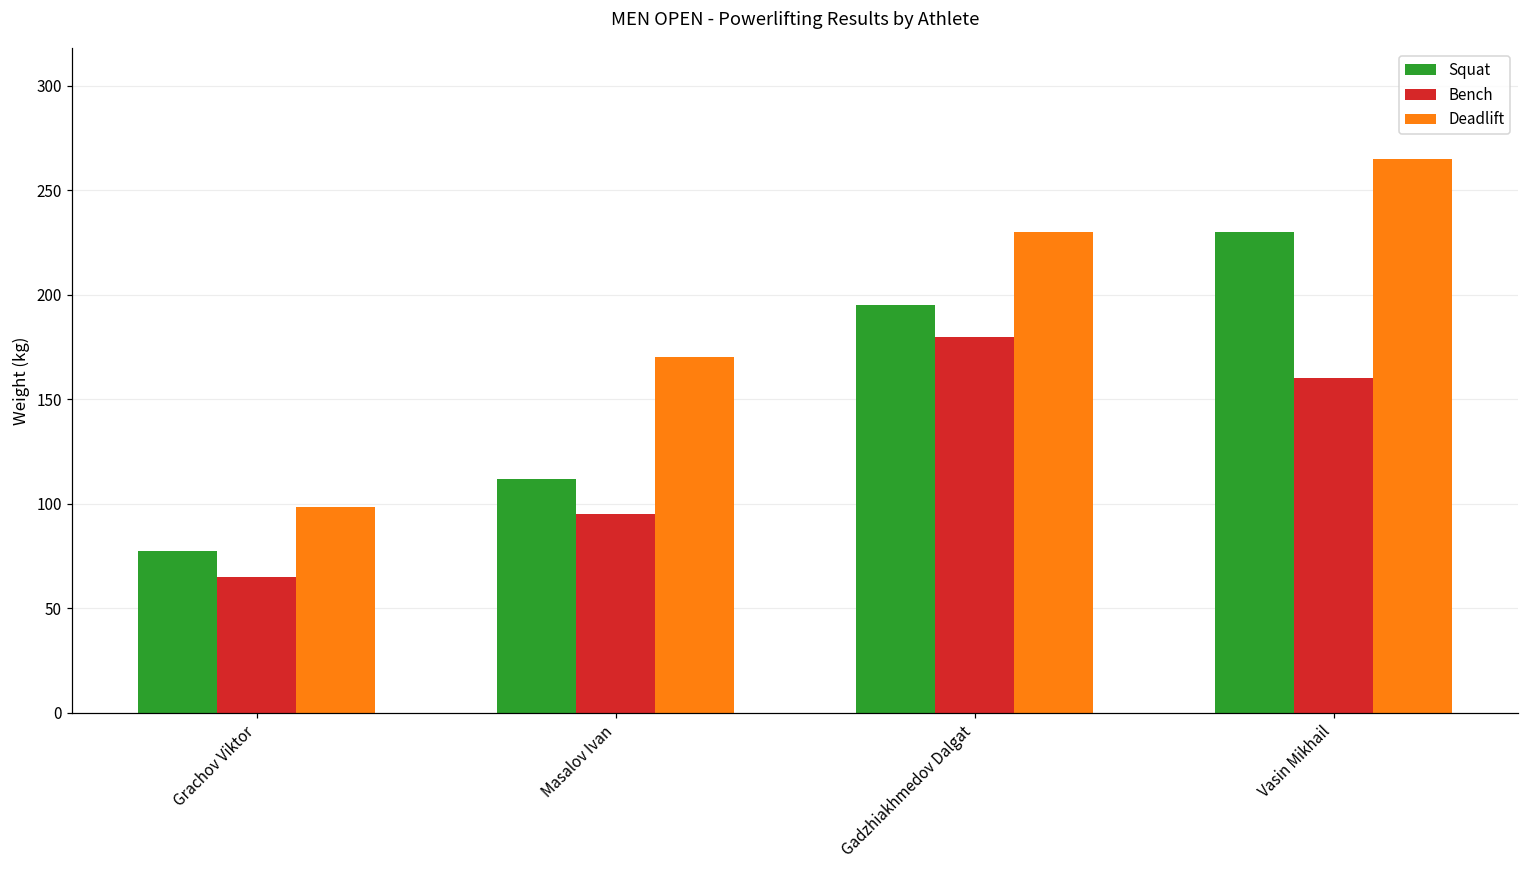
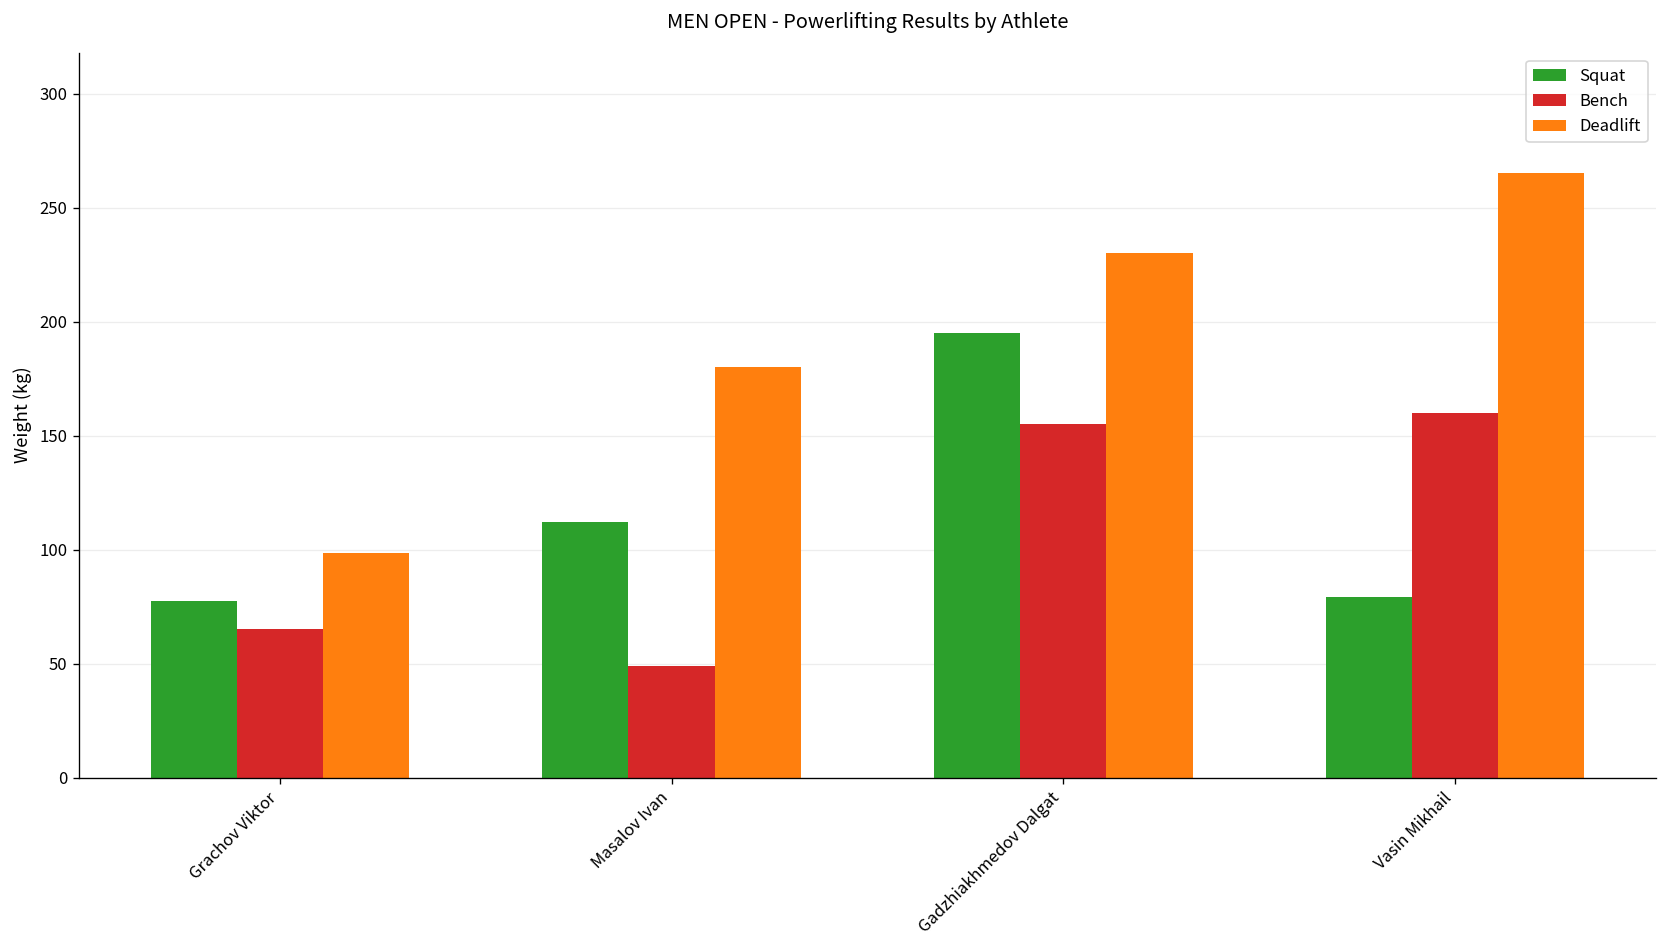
  {
    "Squat": {
      "Grachov Viktor": 78,
      "Masalov Ivan": 112,
      "Gadzhiakhmedov Dalgat": 195,
-     "Vasin Mikhail": 230
+     "Vasin Mikhail": 79
    },
    "Bench": {
      "Grachov Viktor": 65,
-     "Masalov Ivan": 95,
-     "Gadzhiakhmedov Dalgat": 180,
+     "Masalov Ivan": 49,
+     "Gadzhiakhmedov Dalgat": 155,
      "Vasin Mikhail": 160
    },
    "Deadlift": {
      "Grachov Viktor": 99,
-     "Masalov Ivan": 170,
+     "Masalov Ivan": 180,
      "Gadzhiakhmedov Dalgat": 230,
      "Vasin Mikhail": 265
    }
  }
